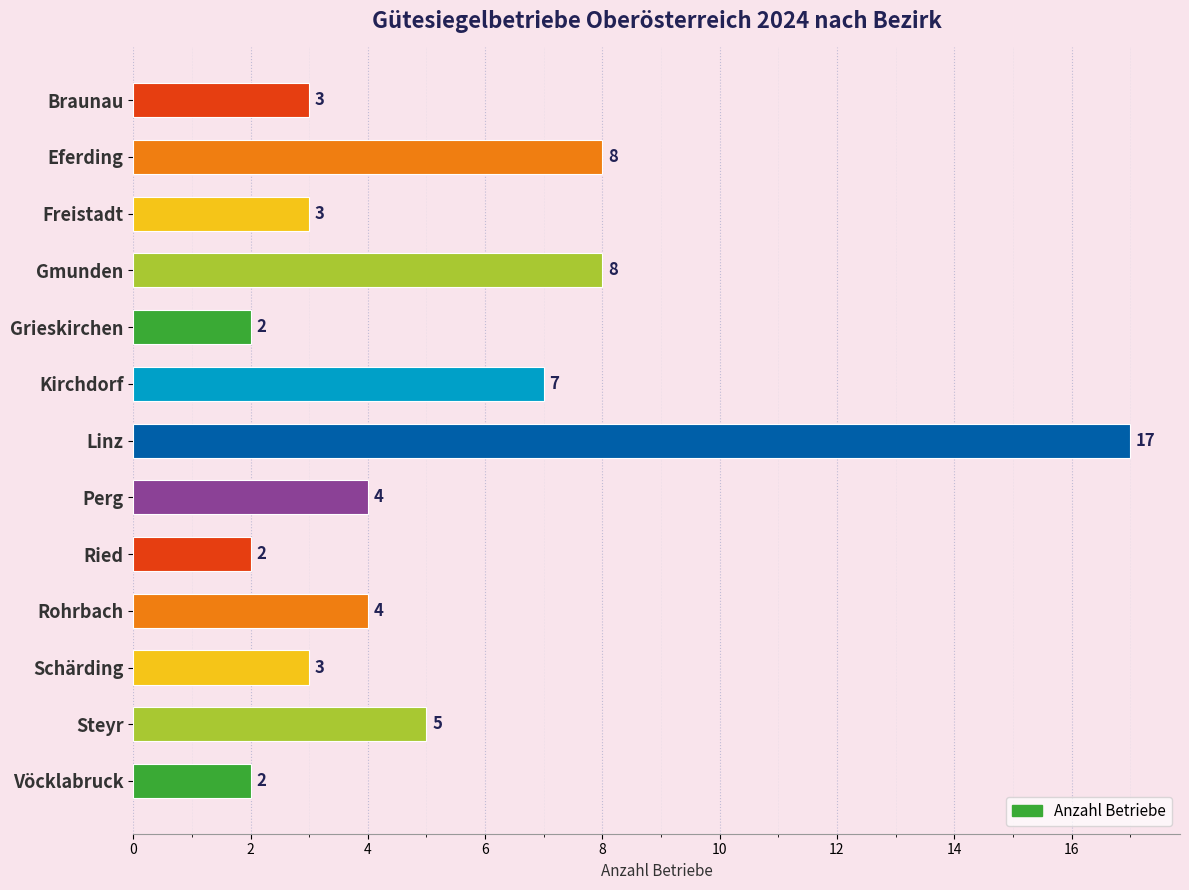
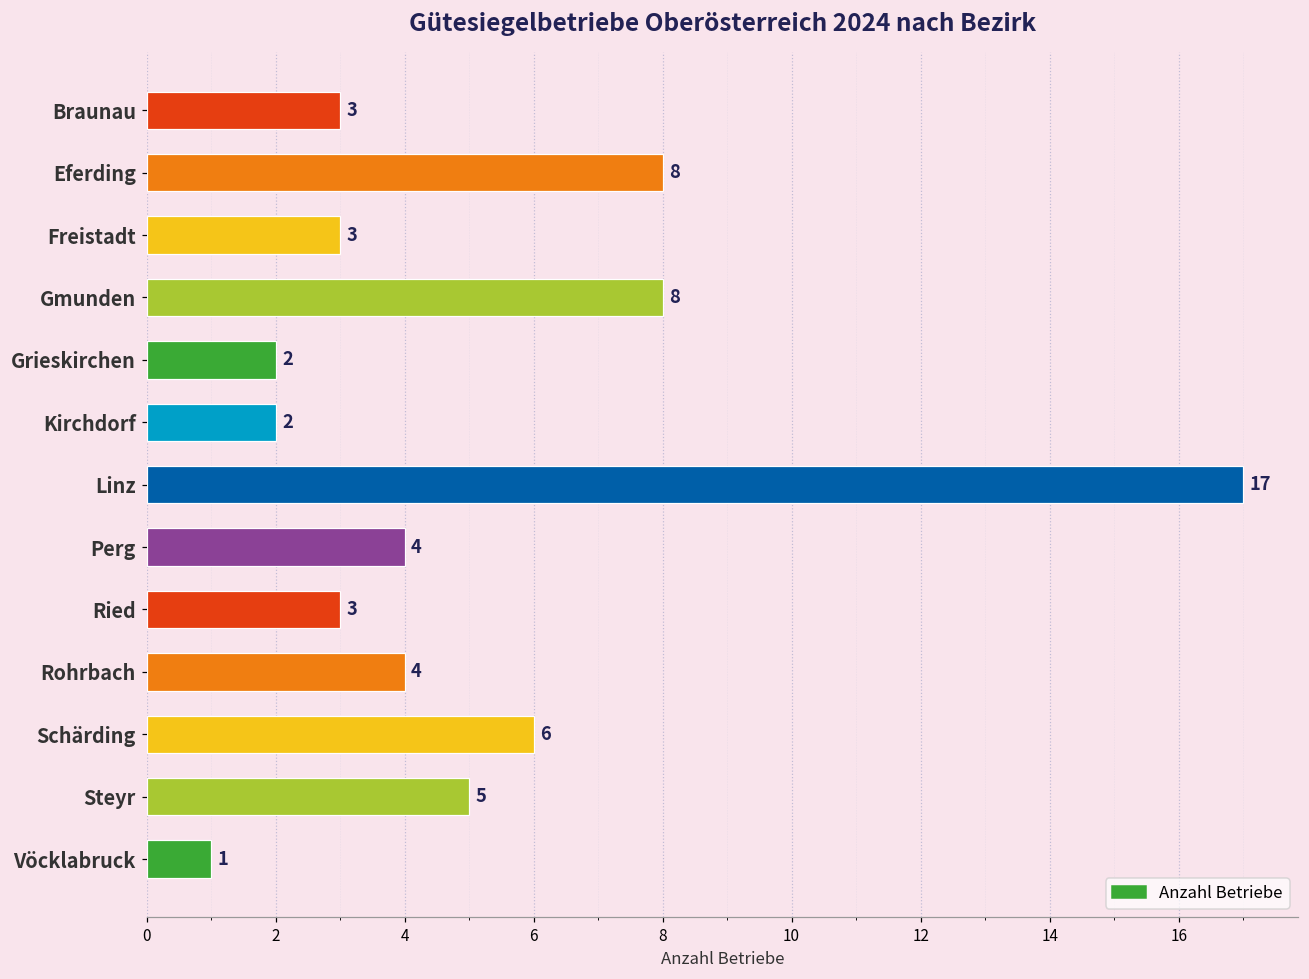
  {
    "Braunau": 3,
    "Eferding": 8,
    "Freistadt": 3,
    "Gmunden": 8,
    "Grieskirchen": 2,
-   "Kirchdorf": 7,
+   "Kirchdorf": 2,
    "Linz": 17,
    "Perg": 4,
-   "Ried": 2,
+   "Ried": 3,
    "Rohrbach": 4,
-   "Schärding": 3,
+   "Schärding": 6,
    "Steyr": 5,
-   "Vöcklabruck": 2
+   "Vöcklabruck": 1
  }
